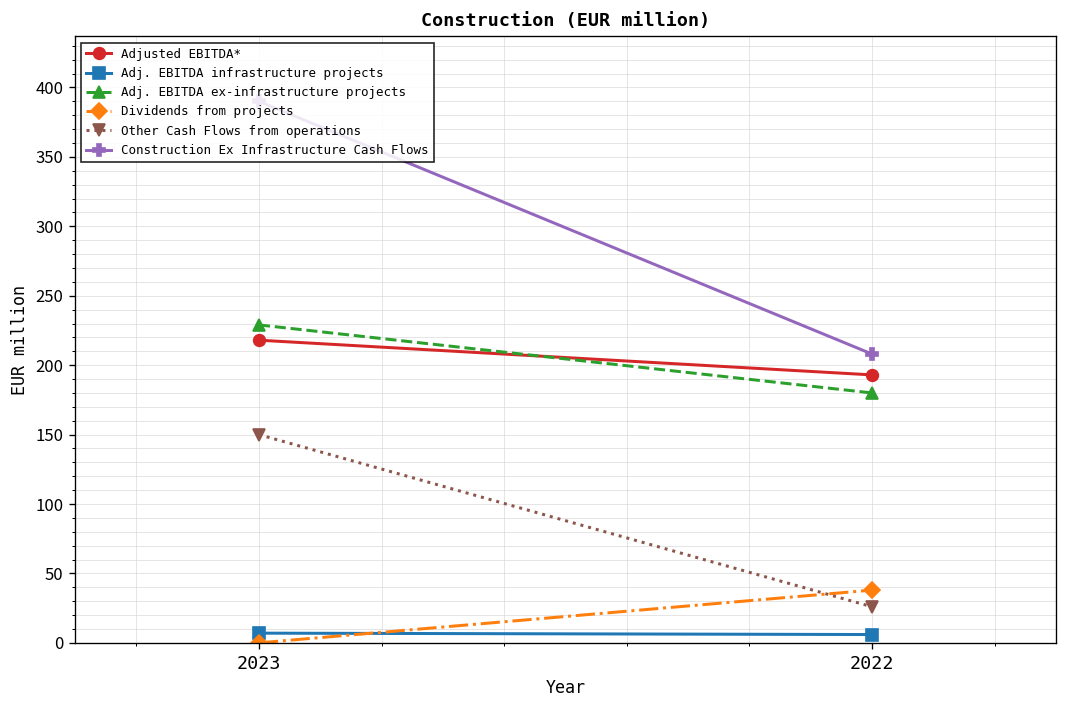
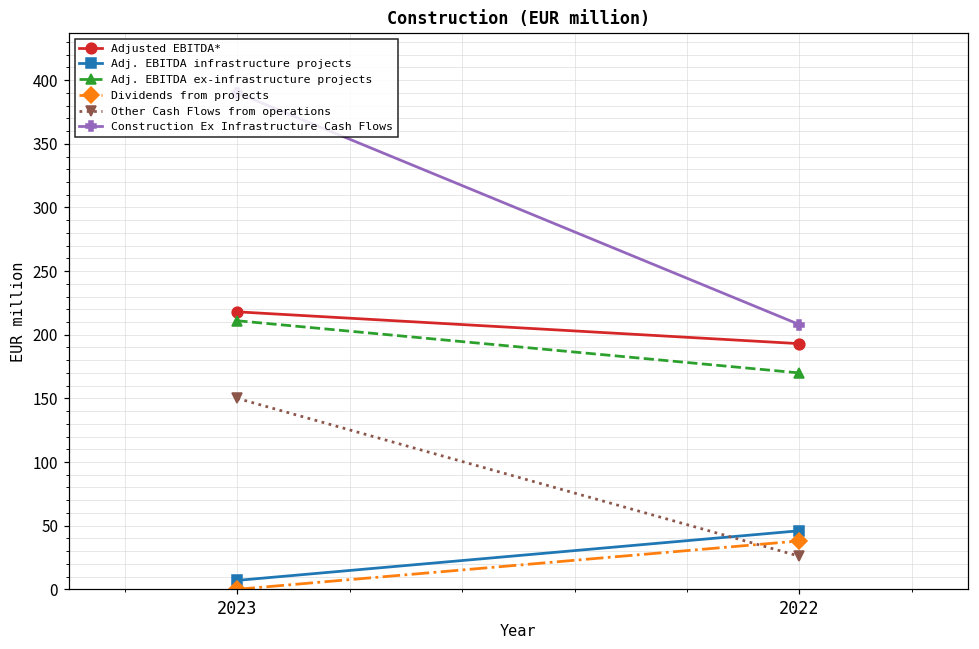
  {
    "Adjusted EBITDA*": {
      "2023": 218,
      "2022": 193
    },
    "Adj. EBITDA infrastructure projects": {
      "2023": 7,
-     "2022": 6
+     "2022": 46
    },
    "Adj. EBITDA ex-infrastructure projects": {
-     "2023": 229,
-     "2022": 180
+     "2023": 211,
+     "2022": 170
    },
    "Dividends from projects": {
      "2023": 0,
      "2022": 38
    },
    "Other Cash Flows from operations": {
      "2023": 150,
      "2022": 26
    },
    "Construction Ex Infrastructure Cash Flows": {
      "2022": 208
    }
  }
